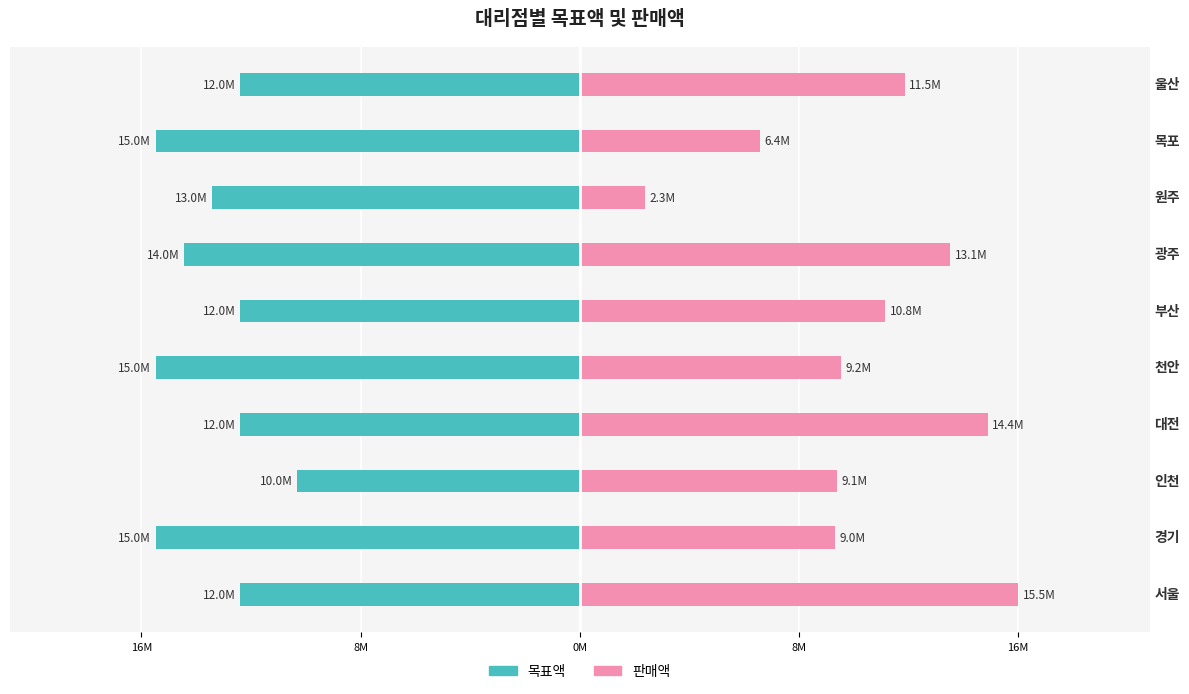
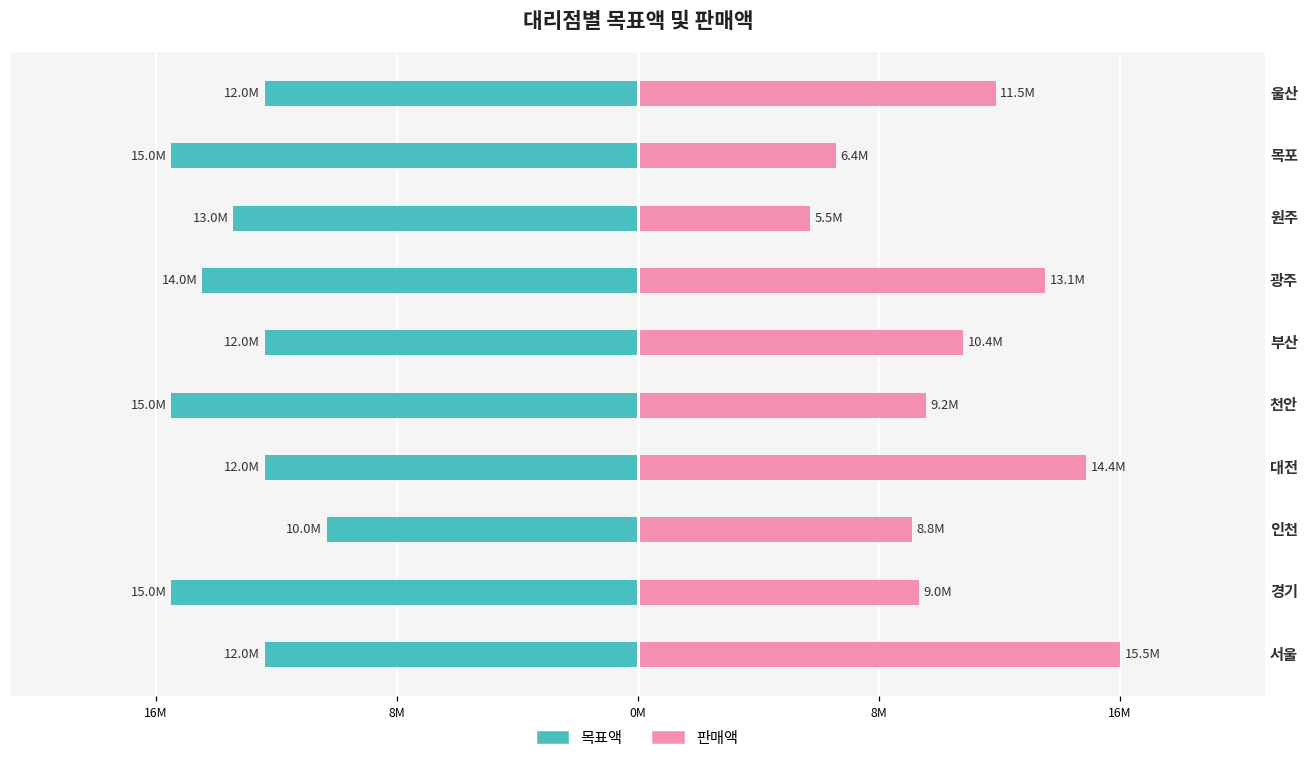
  {
    "판매액": {
      "울산": "11.5M",
      "목포": "6.4M",
-     "원주": "2.3M",
+     "원주": "5.5M",
      "광주": "13.1M",
-     "부산": "10.8M",
+     "부산": "10.4M",
      "천안": "9.2M",
      "대전": "14.4M",
-     "인천": "9.1M",
+     "인천": "8.8M",
      "경기": "9.0M",
      "서울": "15.5M"
    }
  }
